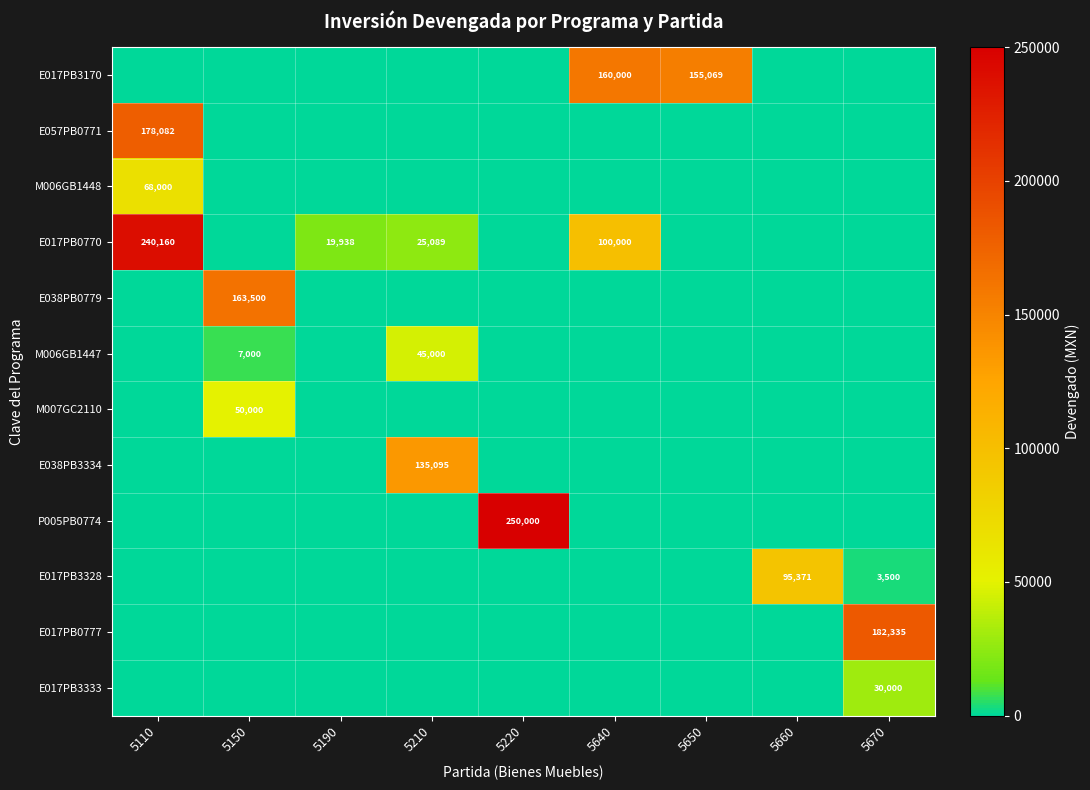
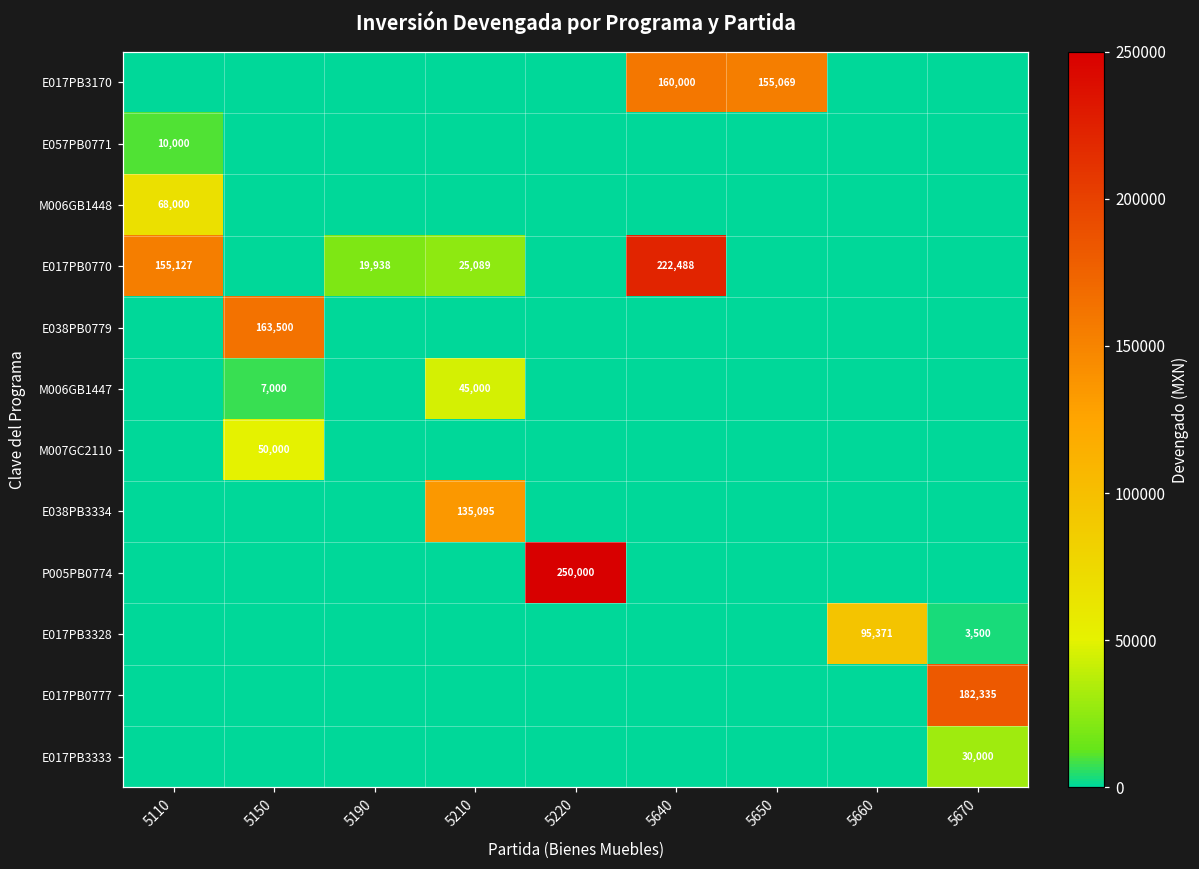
  {
    "E017PB3170": {
      "5640": "160,000",
      "5650": "155,069"
    },
    "E057PB0771": {
-     "5110": "178,082"
+     "5110": "10,000"
    },
    "M006GB1448": {
      "5110": "68,000"
    },
    "E017PB0770": {
-     "5110": "240,160",
+     "5110": "155,127",
      "5190": "19,938",
      "5210": "25,089",
-     "5640": "100,000"
+     "5640": "222,488"
    },
    "E038PB0779": {
      "5150": "163,500"
    },
    "M006GB1447": {
      "5150": "7,000",
      "5210": "45,000"
    },
    "M007GC2110": {
      "5150": "50,000"
    },
    "E038PB3334": {
      "5210": "135,095"
    },
    "P005PB0774": {
      "5220": "250,000"
    },
    "E017PB3328": {
      "5660": "95,371",
      "5670": "3,500"
    },
    "E017PB0777": {
      "5670": "182,335"
    },
    "E017PB3333": {
      "5670": "30,000"
    }
  }
